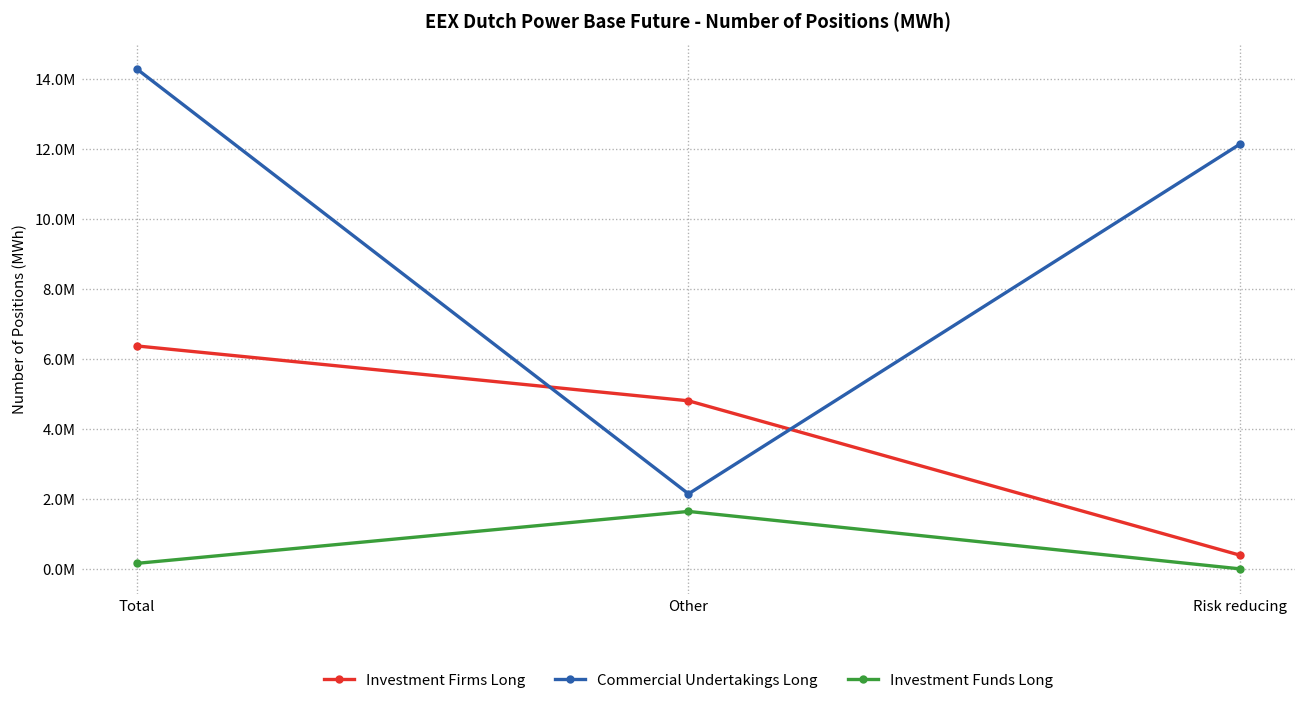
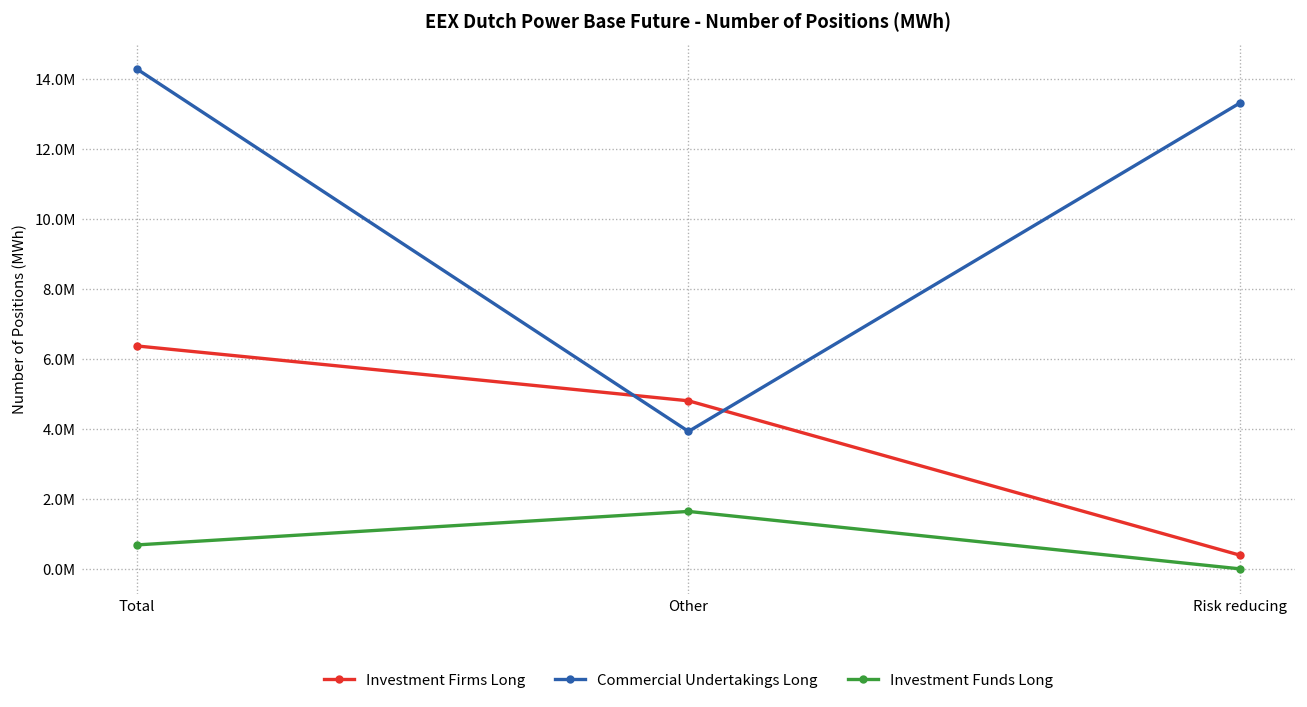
  {
    "Investment Firms Long": {
      "Total": 6400000,
      "Other": 4800000,
      "Risk reducing": 400000
    },
    "Commercial Undertakings Long": {
      "Total": 14300000,
-     "Other": 2100000,
-     "Risk reducing": 12100000
+     "Other": 3900000,
+     "Risk reducing": 13300000
    },
    "Investment Funds Long": {
-     "Total": 200000,
+     "Total": 700000,
      "Other": 1600000,
      "Risk reducing": 0
    }
  }
